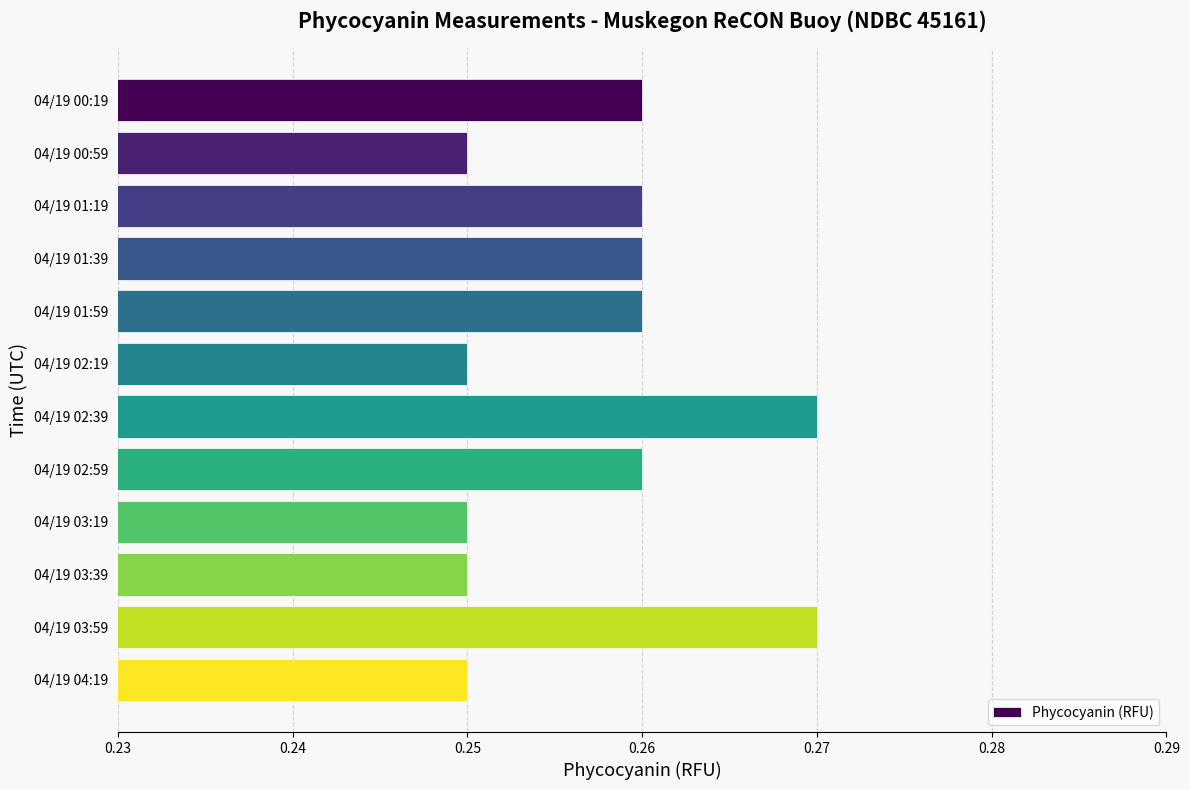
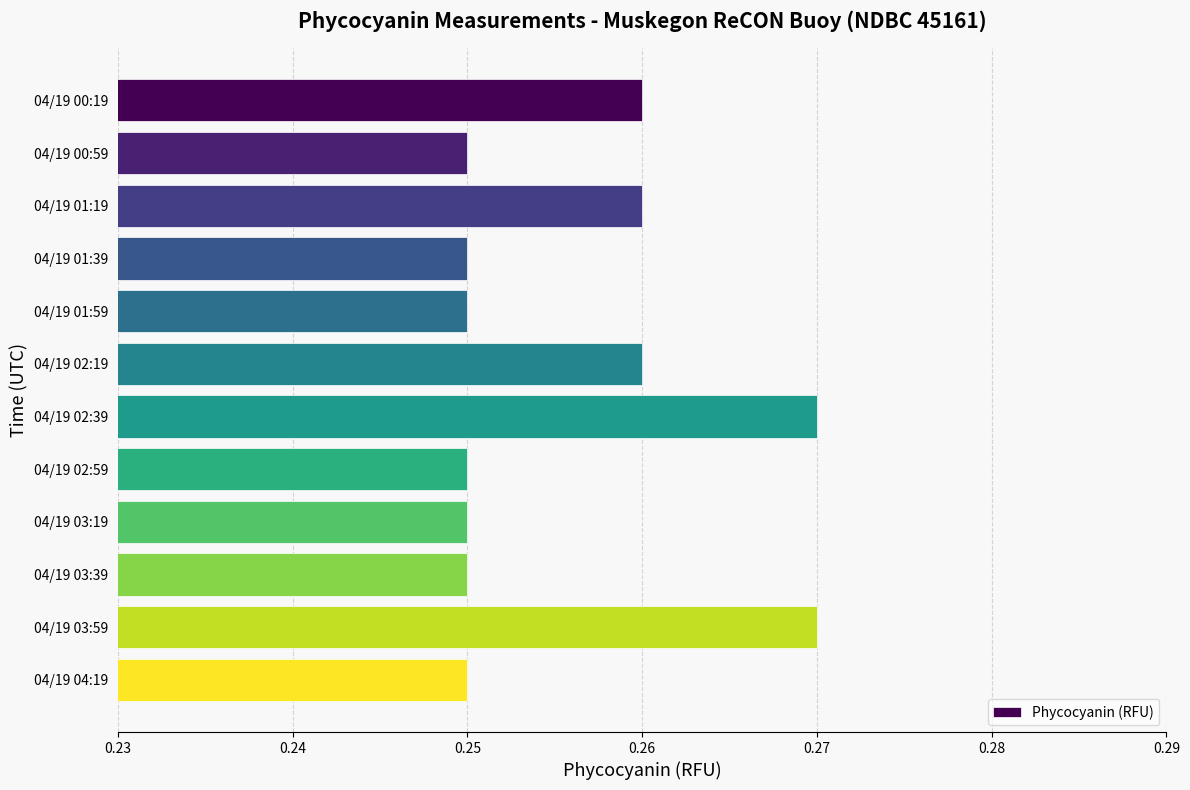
  {
    "04/19 00:19": 0.26,
    "04/19 00:59": 0.25,
    "04/19 01:19": 0.26,
-   "04/19 01:39": 0.26,
-   "04/19 01:59": 0.26,
-   "04/19 02:19": 0.25,
+   "04/19 01:39": 0.25,
+   "04/19 01:59": 0.25,
+   "04/19 02:19": 0.26,
    "04/19 02:39": 0.27,
-   "04/19 02:59": 0.26,
+   "04/19 02:59": 0.25,
    "04/19 03:19": 0.25,
    "04/19 03:39": 0.25,
    "04/19 03:59": 0.27,
    "04/19 04:19": 0.25
  }
